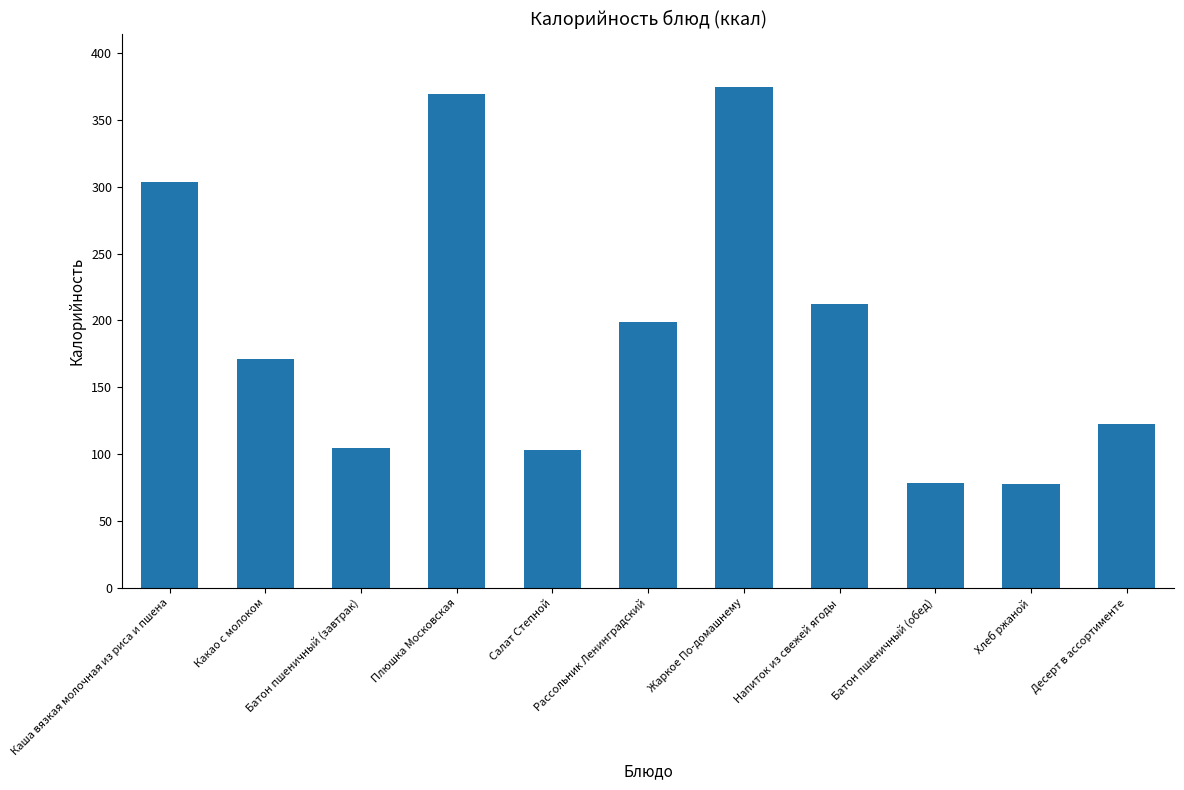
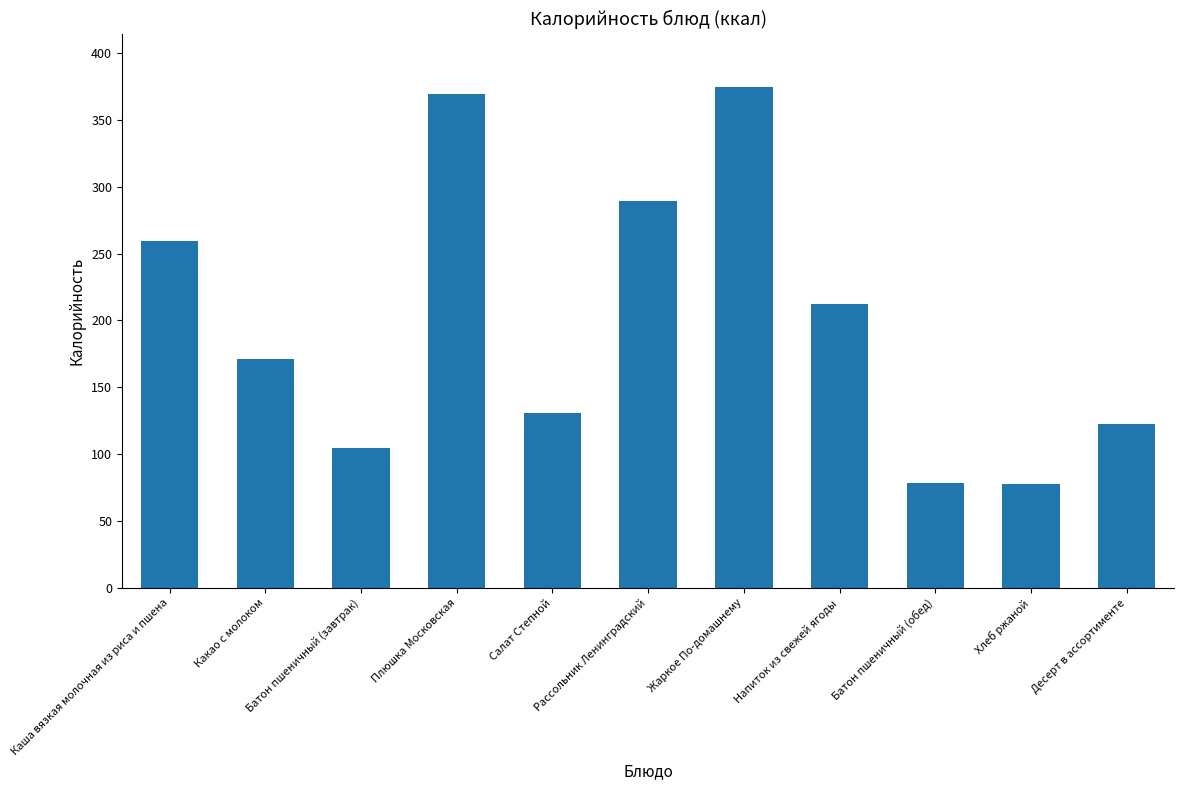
  {
-   "Каша вязкая молочная из риса и пшена": 303,
+   "Каша вязкая молочная из риса и пшена": 259,
    "Какао с молоком": 171,
    "Батон пшеничный (завтрак)": 105,
    "Плюшка Московская": 369,
-   "Салат Степной": 103,
-   "Рассольник Ленинградский": 199,
+   "Салат Степной": 131,
+   "Рассольник Ленинградский": 290,
    "Жаркое По-домашнему": 374,
    "Напиток из свежей ягоды": 212,
    "Батон пшеничный (обед)": 79,
    "Хлеб ржаной": 77,
    "Десерт в ассортименте": 123
  }
